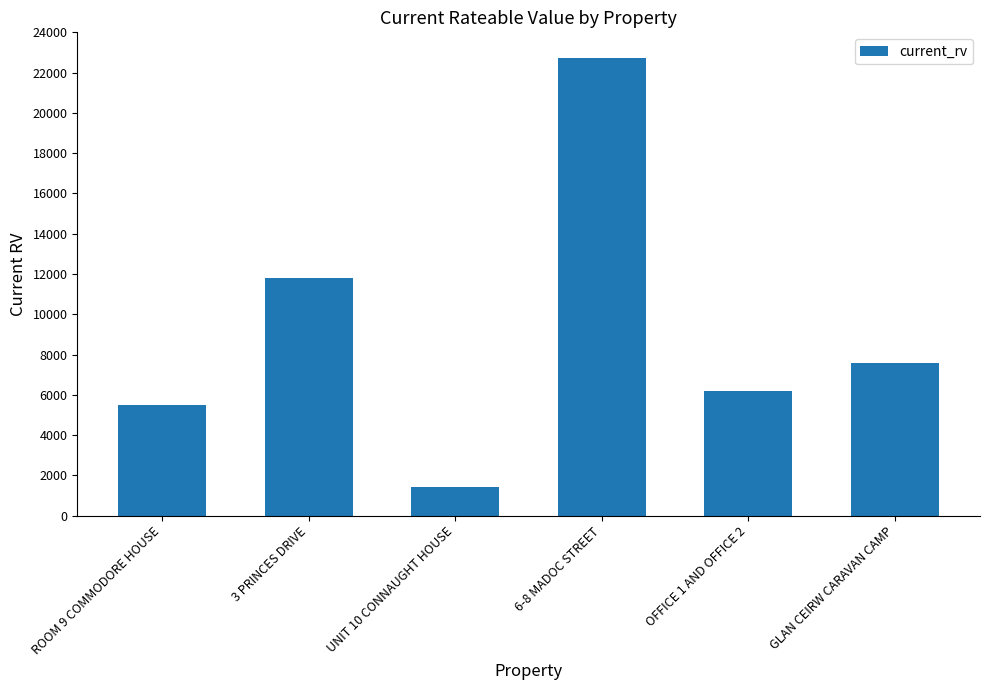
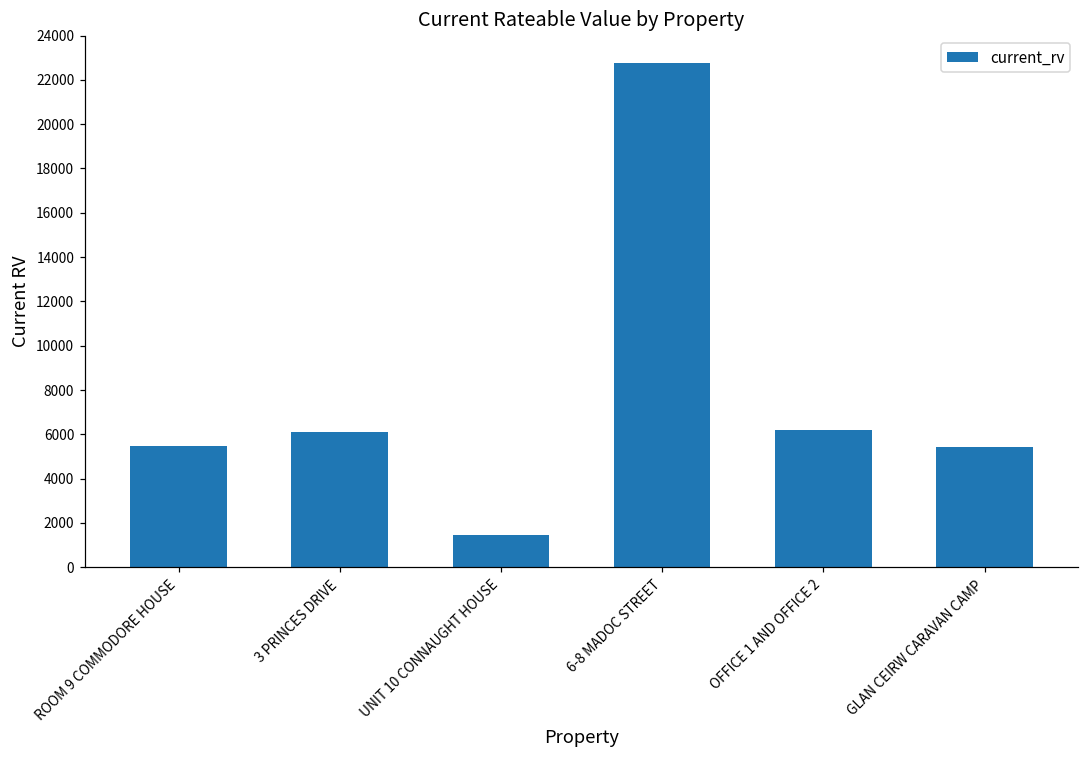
  {
    "ROOM 9 COMMODORE HOUSE": 5500,
-   "3 PRINCES DRIVE": 11800,
+   "3 PRINCES DRIVE": 6100,
    "UNIT 10 CONNAUGHT HOUSE": 1400,
    "6-8 MADOC STREET": 22800,
    "OFFICE 1 AND OFFICE 2": 6200,
-   "GLAN CEIRW CARAVAN CAMP": 7600
+   "GLAN CEIRW CARAVAN CAMP": 5400
  }
